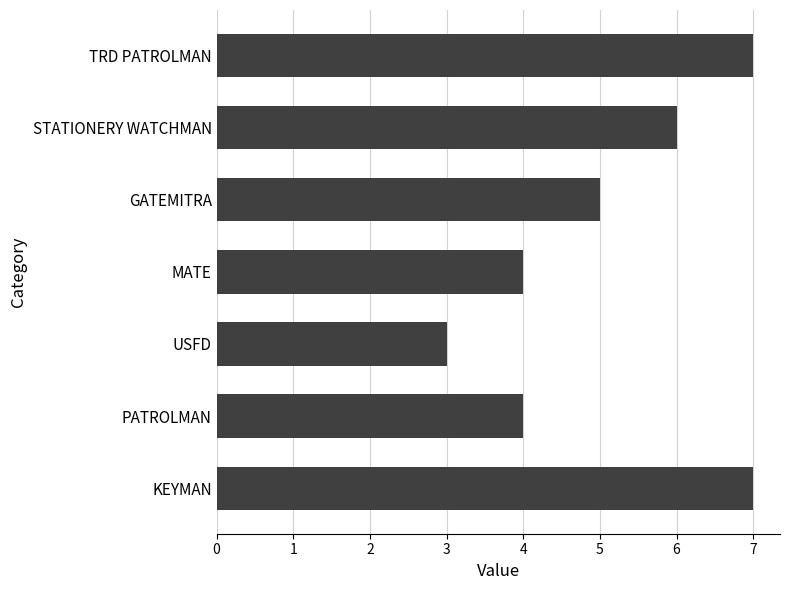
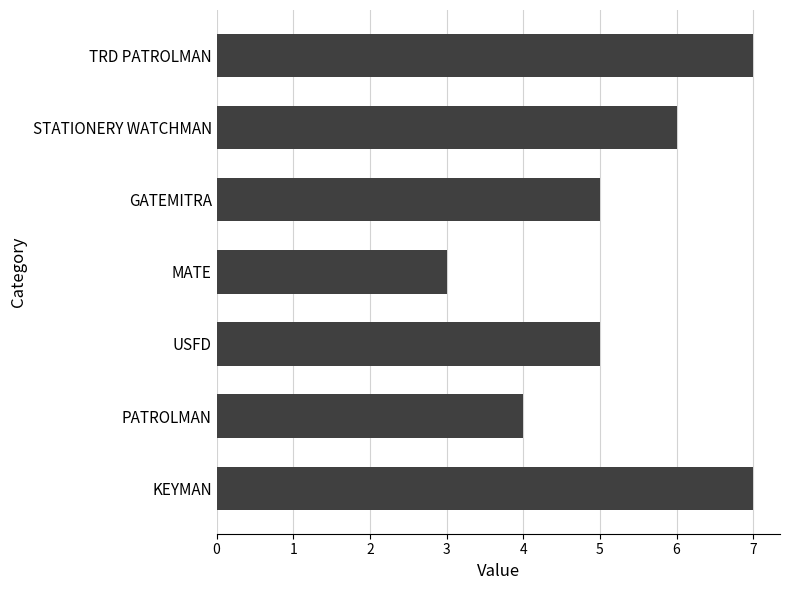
  {
    "TRD PATROLMAN": 7,
    "STATIONERY WATCHMAN": 6,
    "GATEMITRA": 5,
-   "MATE": 4,
-   "USFD": 3,
+   "MATE": 3,
+   "USFD": 5,
    "PATROLMAN": 4,
    "KEYMAN": 7
  }
